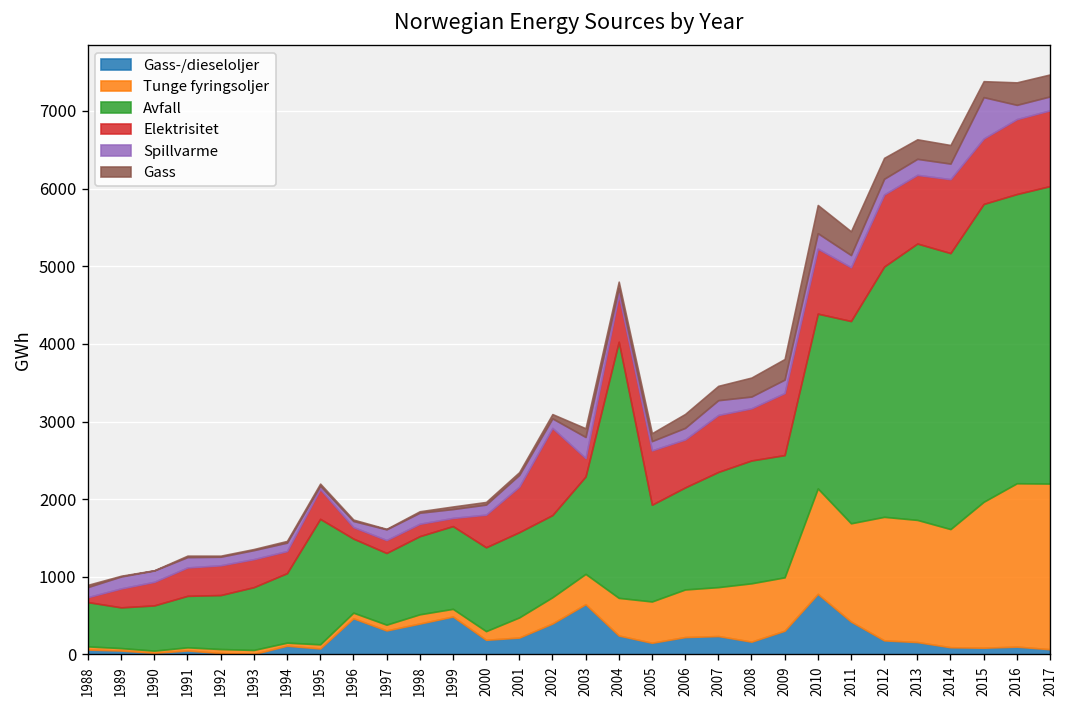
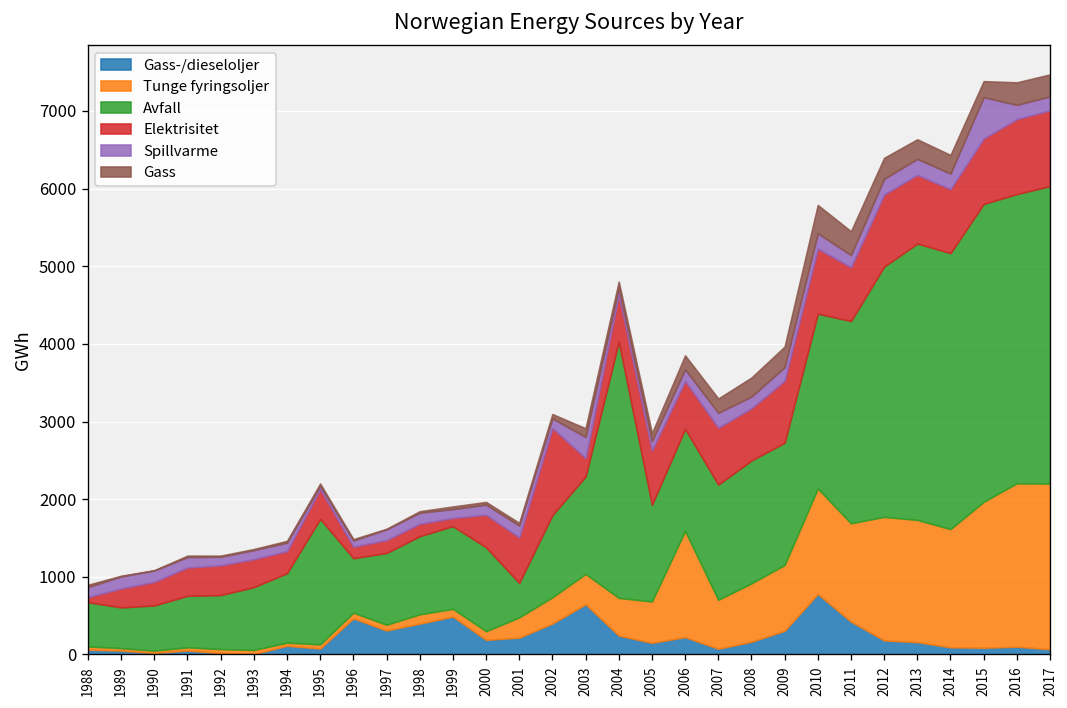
  {
    "Gass-/dieseloljer": {
      "1988": 100,
      "1991": 100,
      "1994": 100,
      "1995": 100,
      "1996": 500,
      "1997": 300,
      "1998": 400,
      "1999": 500,
      "2000": 200,
      "2001": 200,
      "2002": 400,
      "2003": 600,
      "2004": 200,
      "2005": 200,
      "2006": 200,
-     "2007": 200,
+     "2007": 100,
      "2008": 200,
      "2009": 300,
      "2010": 800,
      "2011": 400,
      "2012": 200,
      "2013": 200,
      "2014": 100,
      "2015": 100,
      "2016": 100,
      "2017": 100
    },
    "Tunge fyringsoljer": {
      "1988": 0,
      "1991": 0,
      "1992": 100,
      "1993": 100,
      "1994": 0,
      "1995": 100,
      "1996": 100,
      "1997": 100,
      "1998": 100,
      "1999": 100,
      "2000": 100,
      "2001": 300,
      "2002": 300,
      "2003": 400,
      "2004": 500,
      "2005": 500,
-     "2006": 600,
+     "2006": 1400,
      "2007": 600,
      "2008": 800,
-     "2009": 700,
+     "2009": 800,
      "2010": 1400,
      "2011": 1300,
      "2012": 1600,
      "2013": 1600,
      "2014": 1500,
      "2015": 1900,
      "2016": 2100,
      "2017": 2100
    },
    "Avfall": {
      "1988": 600,
      "1989": 500,
      "1990": 600,
      "1991": 700,
      "1992": 700,
      "1993": 800,
      "1994": 900,
      "1995": 1600,
-     "1996": 1000,
+     "1996": 700,
      "1997": 900,
      "1998": 1000,
      "1999": 1100,
      "2000": 1100,
-     "2001": 1100,
+     "2001": 400,
      "2002": 1100,
      "2003": 1300,
      "2004": 3300,
      "2005": 1200,
      "2006": 1300,
      "2007": 1500,
      "2008": 1600,
      "2009": 1600,
      "2010": 2300,
      "2011": 2600,
      "2012": 3200,
      "2013": 3600,
      "2014": 3600,
      "2015": 3800,
      "2016": 3700,
      "2017": 3800
    },
    "Elektrisitet": {
      "1988": 100,
      "1989": 200,
      "1990": 300,
      "1991": 400,
      "1992": 400,
      "1993": 400,
      "1994": 300,
      "1995": 400,
      "1996": 100,
      "1997": 200,
      "1998": 200,
      "1999": 100,
      "2000": 400,
      "2001": 600,
      "2002": 1100,
      "2003": 200,
      "2004": 600,
      "2005": 700,
      "2006": 600,
      "2007": 700,
      "2008": 700,
      "2009": 800,
      "2010": 800,
      "2011": 700,
      "2012": 900,
      "2013": 900,
-     "2014": 1000,
+     "2014": 800,
      "2015": 800,
      "2016": 1000,
      "2017": 1000
    },
    "Spillvarme": {
      "2002": 100,
      "2003": 300,
      "2004": 100,
      "2005": 100,
      "2006": 100,
      "2007": 200,
      "2008": 200,
      "2009": 200,
      "2010": 200,
      "2011": 200,
      "2012": 200,
      "2013": 200,
      "2014": 200,
      "2015": 500,
      "2016": 200,
      "2017": 200
    },
    "Gass": {
      "2002": 100,
      "2003": 100,
      "2004": 100,
      "2005": 100,
      "2006": 200,
      "2007": 200,
      "2008": 200,
      "2009": 300,
      "2010": 400,
      "2011": 300,
      "2012": 300,
      "2013": 300,
      "2014": 200,
      "2015": 200,
      "2016": 300,
      "2017": 300
    }
  }
